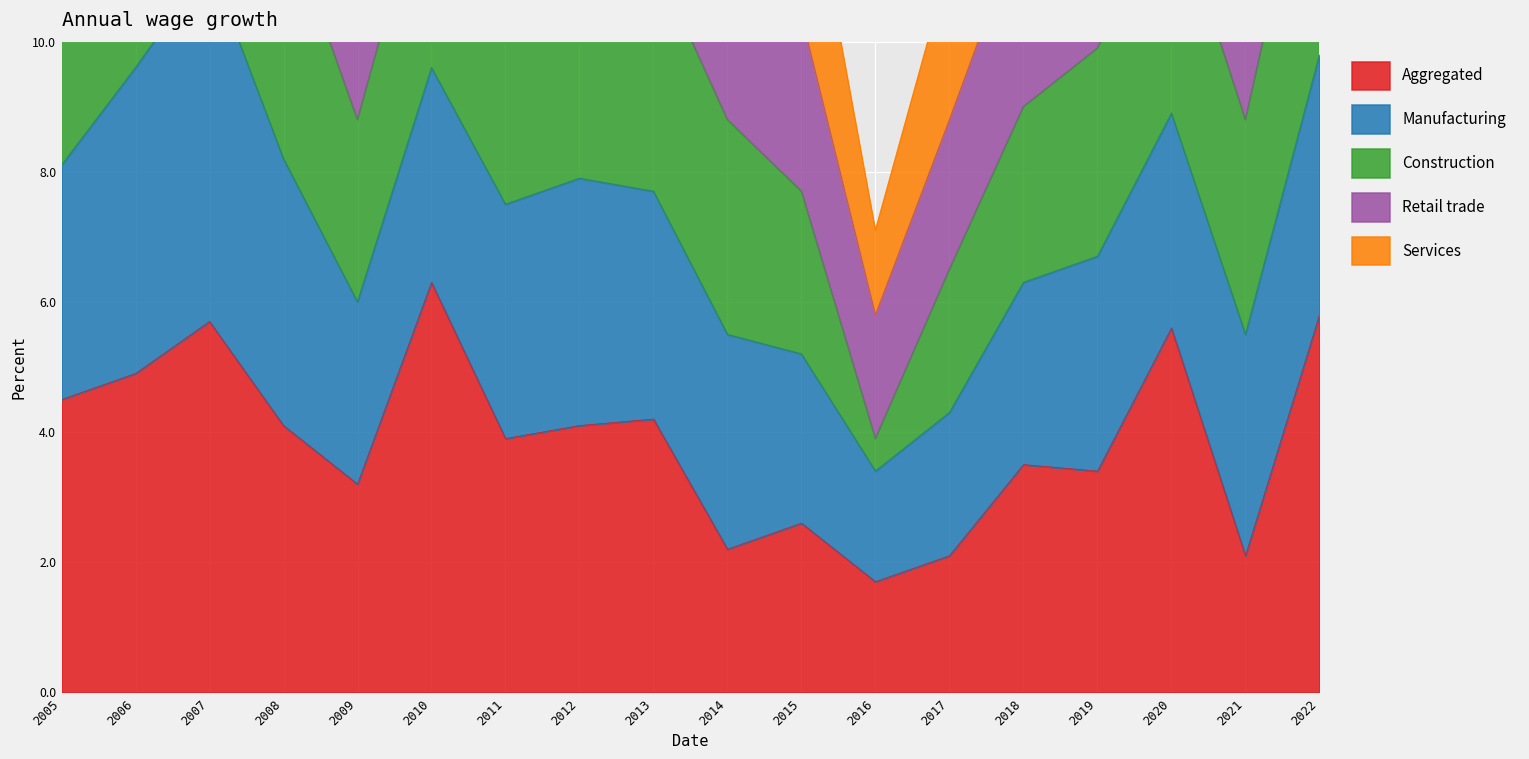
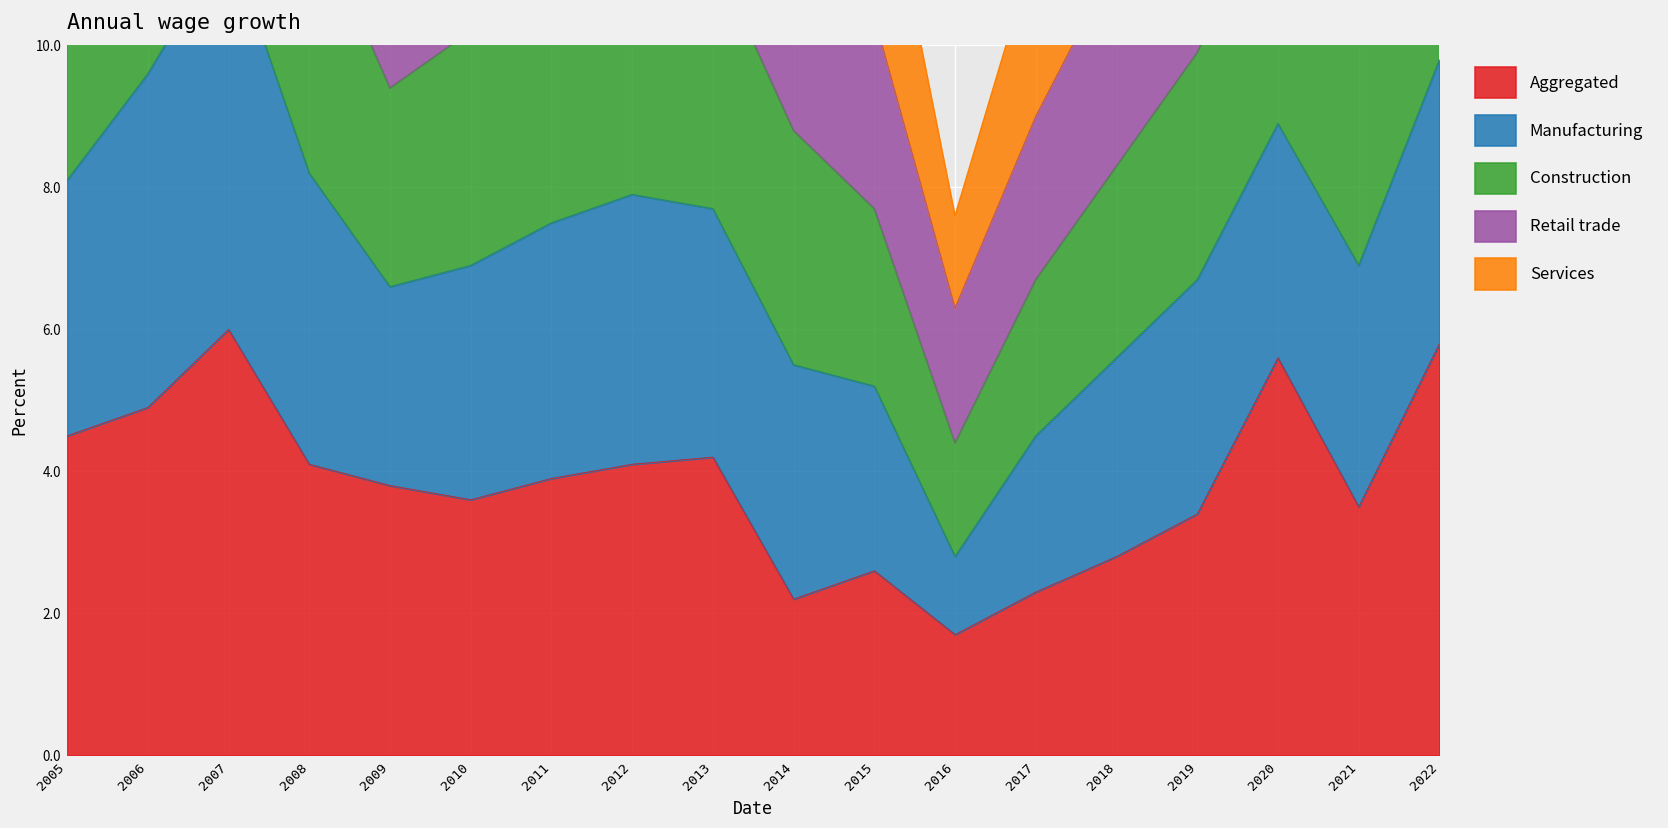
  {
    "Aggregated": {
      "2005": 4.5,
      "2006": 4.9,
-     "2007": 5.7,
+     "2007": 6.0,
      "2008": 4.1,
-     "2009": 3.2,
-     "2010": 6.3,
+     "2009": 3.8,
+     "2010": 3.6,
      "2011": 3.9,
      "2012": 4.1,
      "2013": 4.2,
      "2014": 2.2,
      "2015": 2.6,
      "2016": 1.7,
-     "2017": 2.1,
-     "2018": 3.5,
+     "2017": 2.3,
+     "2018": 2.8,
      "2019": 3.4,
      "2020": 5.6,
-     "2021": 2.1,
+     "2021": 3.5,
      "2022": 5.8
    },
    "Manufacturing": {
      "2005": 3.6,
      "2006": 4.7,
      "2008": 4.1,
      "2009": 2.8,
      "2010": 3.3,
      "2011": 3.6,
      "2012": 3.8,
      "2013": 3.5,
      "2014": 3.3,
      "2015": 2.6,
-     "2016": 1.7,
+     "2016": 1.1,
      "2017": 2.2,
      "2018": 2.8,
      "2019": 3.3,
      "2020": 3.3,
      "2021": 3.4,
      "2022": 4.0
    },
    "Construction": {
      "2009": 2.8,
      "2014": 3.3,
      "2015": 2.5,
-     "2016": 0.5,
+     "2016": 1.6,
      "2017": 2.2,
      "2018": 2.7,
      "2019": 3.2
    },
    "Retail trade": {
      "2016": 1.9,
      "2017": 2.3
    },
    "Services": {
      "2016": 1.3
    }
  }
